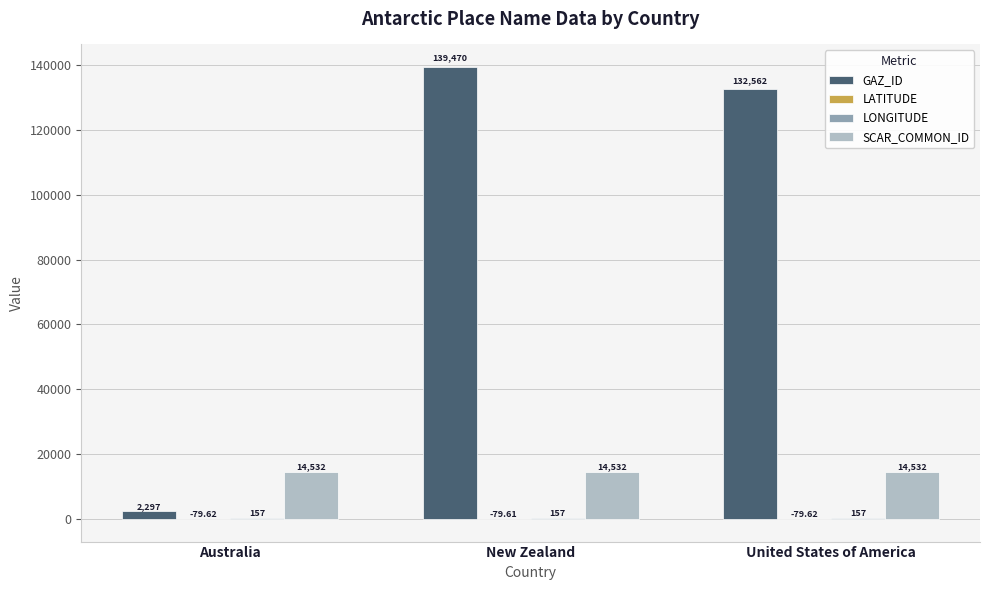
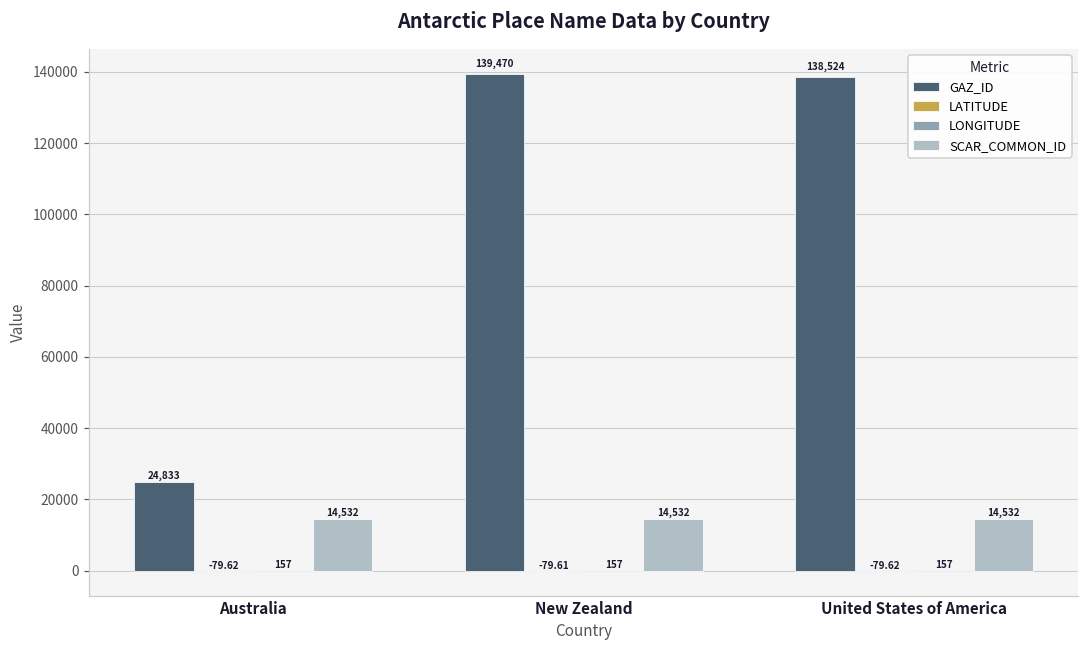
  {
    "GAZ_ID": {
-     "Australia": "2,297",
+     "Australia": "24,833",
      "New Zealand": "139,470",
-     "United States of America": "132,562"
+     "United States of America": "138,524"
    },
    "LATITUDE": {
      "Australia": "-79.62",
      "New Zealand": "-79.61",
      "United States of America": "-79.62"
    }
  }
